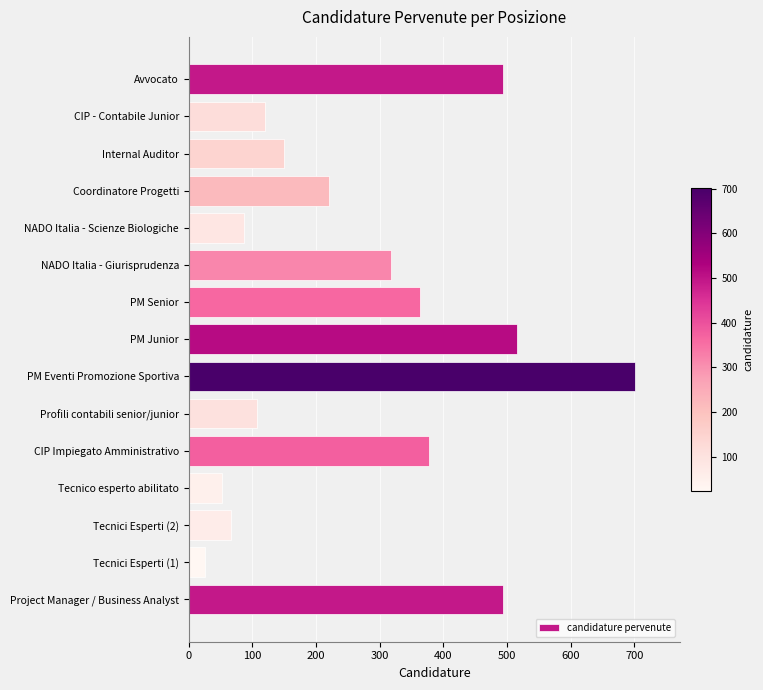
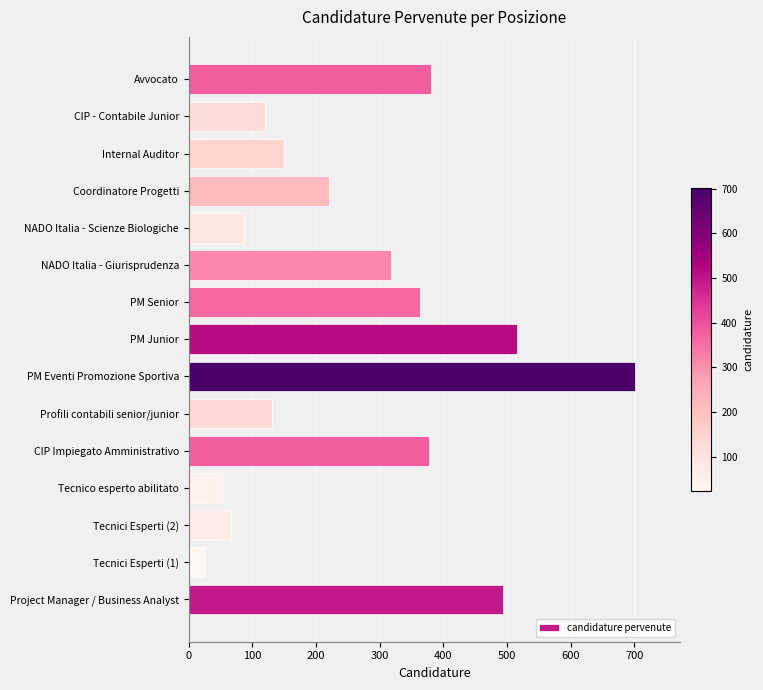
  {
-   "Avvocato": 490,
+   "Avvocato": 380,
    "CIP - Contabile Junior": 120,
    "Internal Auditor": 150,
    "Coordinatore Progetti": 220,
    "NADO Italia - Scienze Biologiche": 90,
    "NADO Italia - Giurisprudenza": 320,
    "PM Senior": 360,
    "PM Junior": 520,
    "PM Eventi Promozione Sportiva": 700,
-   "Profili contabili senior/junior": 110,
+   "Profili contabili senior/junior": 130,
    "CIP Impiegato Amministrativo": 380,
    "Tecnico esperto abilitato": 50,
    "Tecnici Esperti (2)": 70,
    "Tecnici Esperti (1)": 30,
    "Project Manager / Business Analyst": 490
  }
